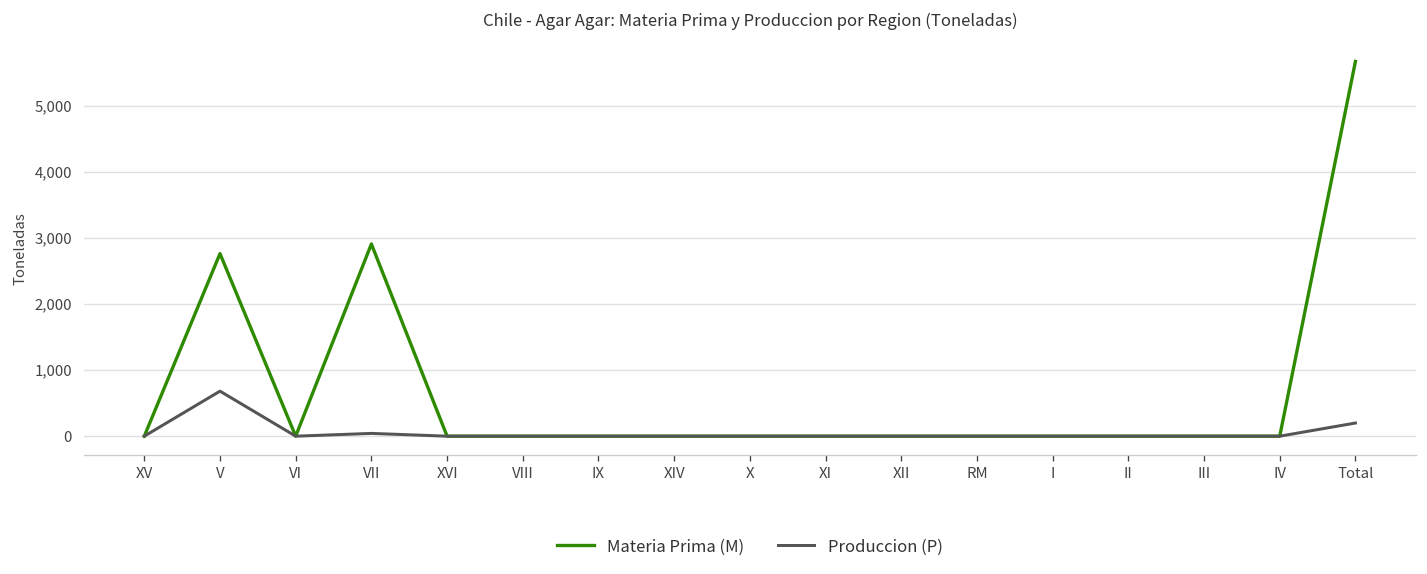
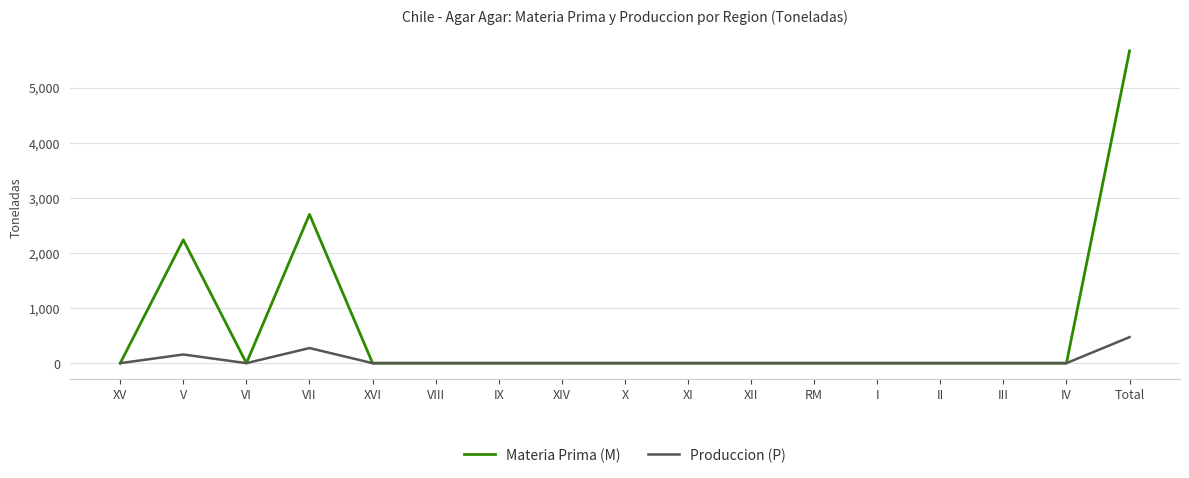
  {
    "Materia Prima (M)": {
-     "V": "2,800",
-     "VII": "2,900",
+     "V": "2,200",
+     "VII": "2,700",
      "Total": "5,700"
    },
    "Produccion (P)": {
-     "V": "700",
-     "VII": "0",
-     "Total": "200"
+     "V": "200",
+     "VII": "300",
+     "Total": "500"
    }
  }
